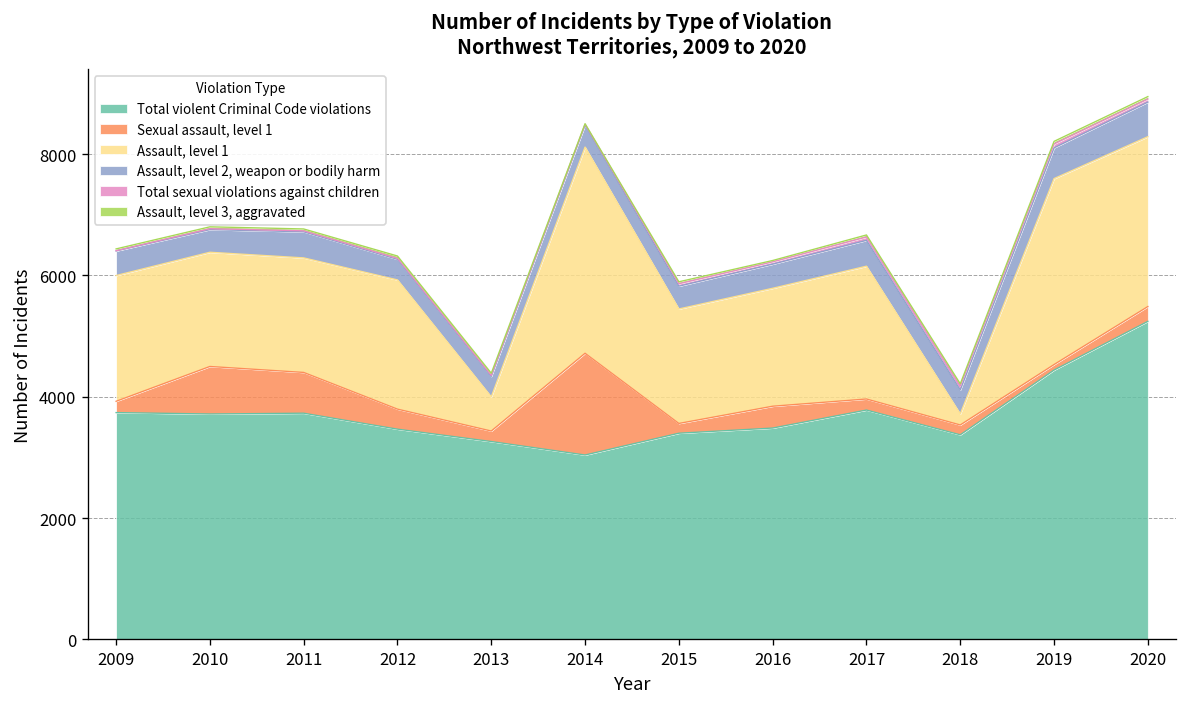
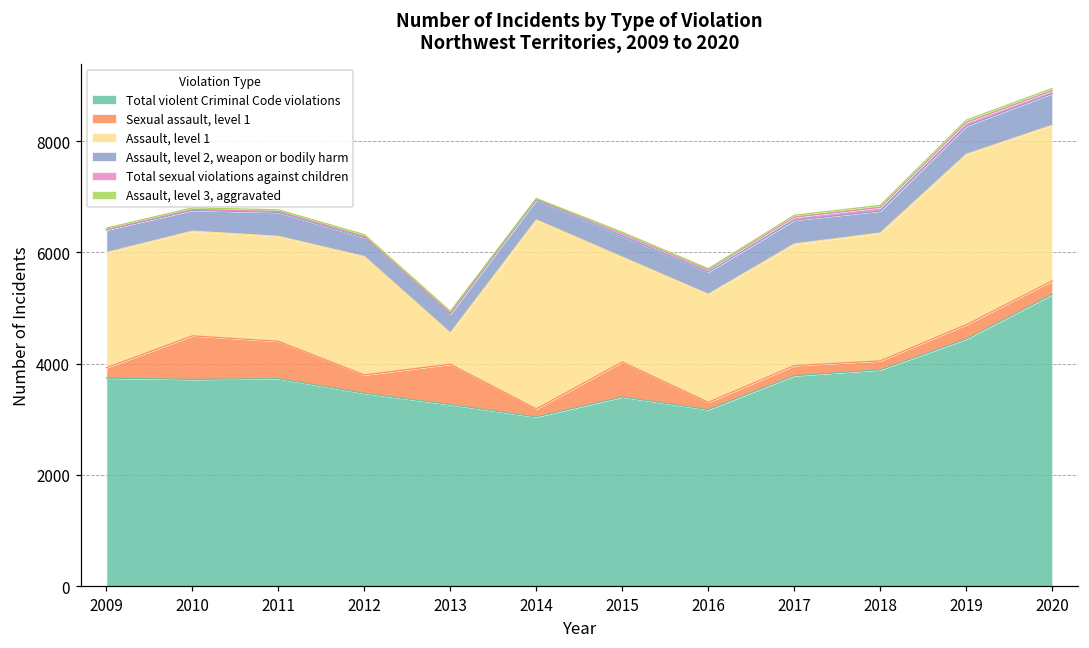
  {
    "Total violent Criminal Code violations": {
      "2009": 3700,
      "2010": 3700,
      "2011": 3700,
      "2012": 3500,
      "2013": 3300,
      "2014": 3000,
      "2015": 3400,
-     "2016": 3500,
+     "2016": 3200,
      "2017": 3800,
-     "2018": 3400,
+     "2018": 3900,
      "2019": 4400,
      "2020": 5200
    },
    "Sexual assault, level 1": {
      "2009": 200,
      "2010": 800,
      "2011": 700,
      "2012": 300,
-     "2013": 200,
-     "2014": 1700,
-     "2015": 200,
-     "2016": 400,
+     "2013": 700,
+     "2014": 100,
+     "2015": 600,
+     "2016": 100,
      "2017": 200,
      "2018": 200,
-     "2019": 100,
+     "2019": 300,
      "2020": 200
    },
    "Assault, level 1": {
      "2009": 2100,
      "2010": 1900,
      "2011": 1900,
      "2012": 2100,
      "2013": 600,
      "2014": 3400,
      "2015": 1900,
      "2016": 1900,
      "2017": 2200,
-     "2018": 200,
+     "2018": 2300,
      "2019": 3100,
      "2020": 2800
    },
    "Assault, level 2, weapon or bodily harm": {
      "2017": 400,
      "2018": 400,
      "2019": 500,
      "2020": 600
    }
  }
